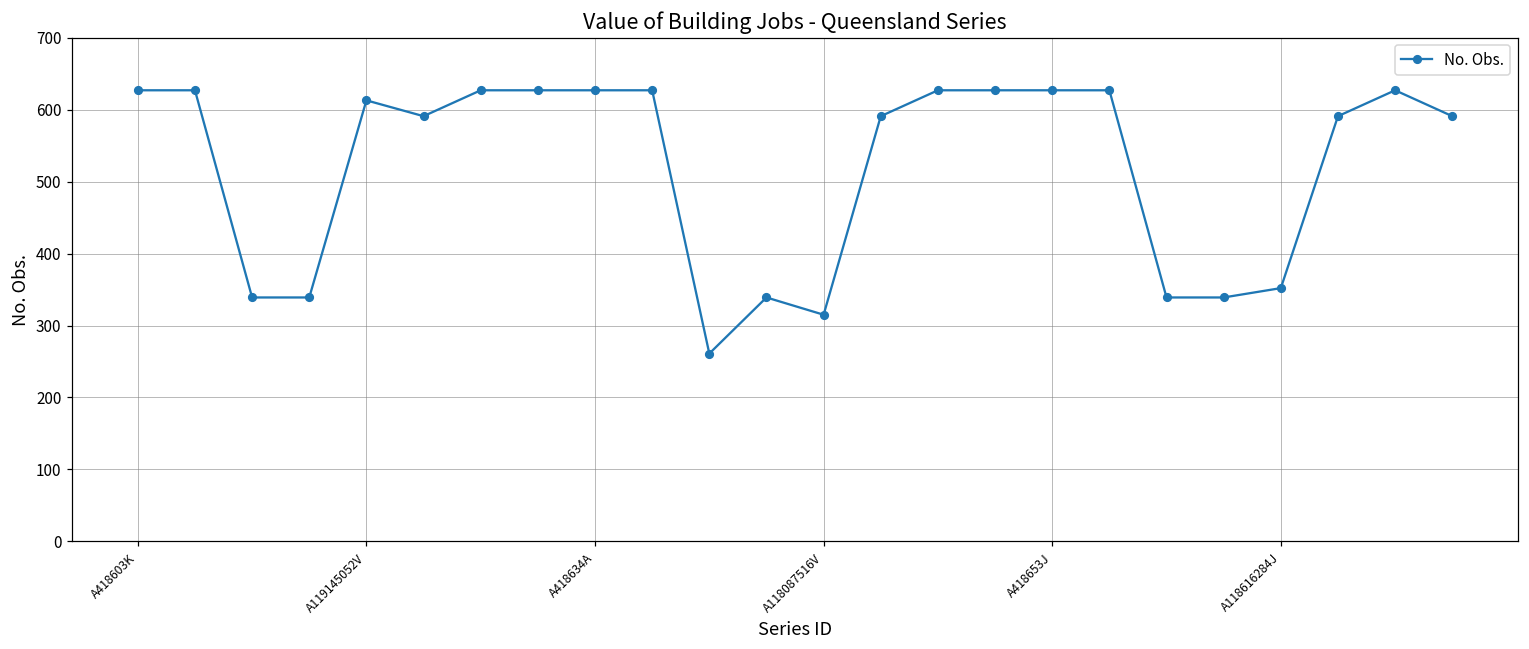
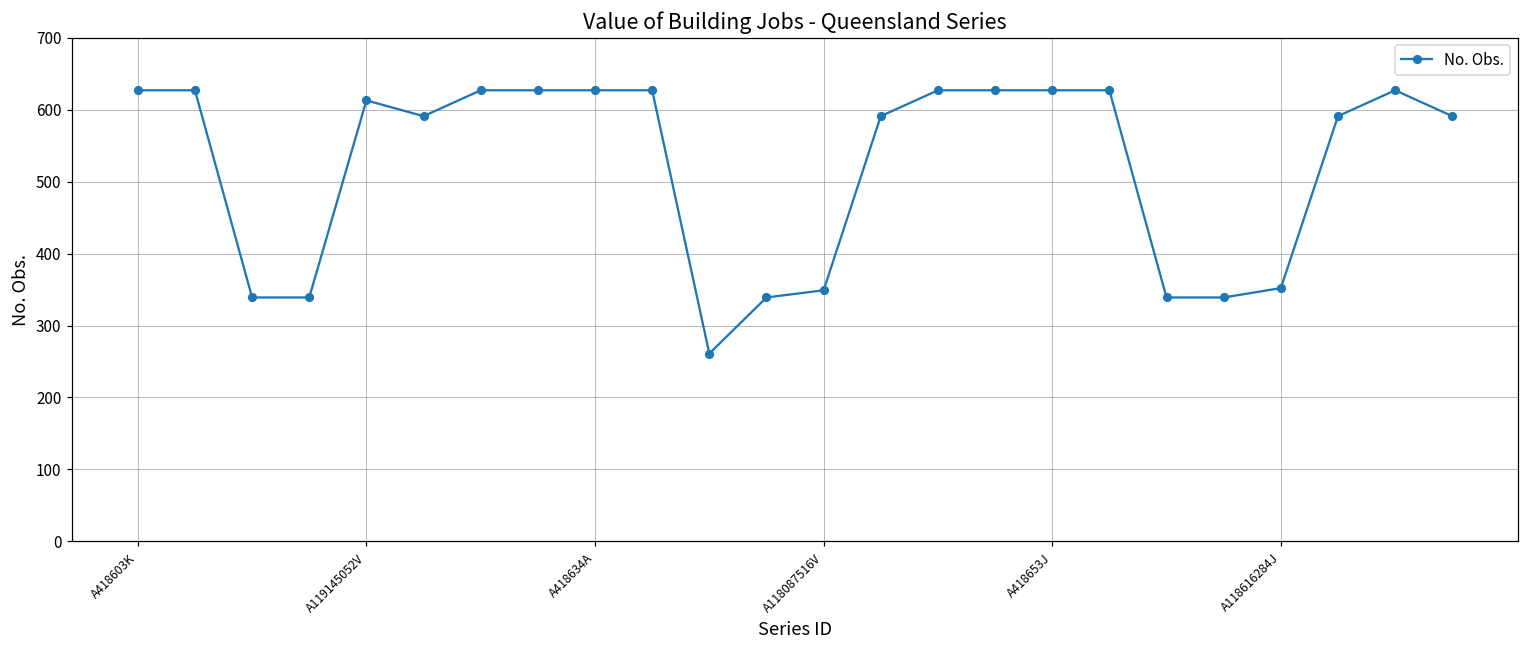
  {
    "A418603K": 630,
    "A119145052V": 610,
    "A418634A": 630,
-   "A118087516V": 320,
+   "A118087516V": 350,
    "A418653J": 630,
    "A118616284J": 350
  }
